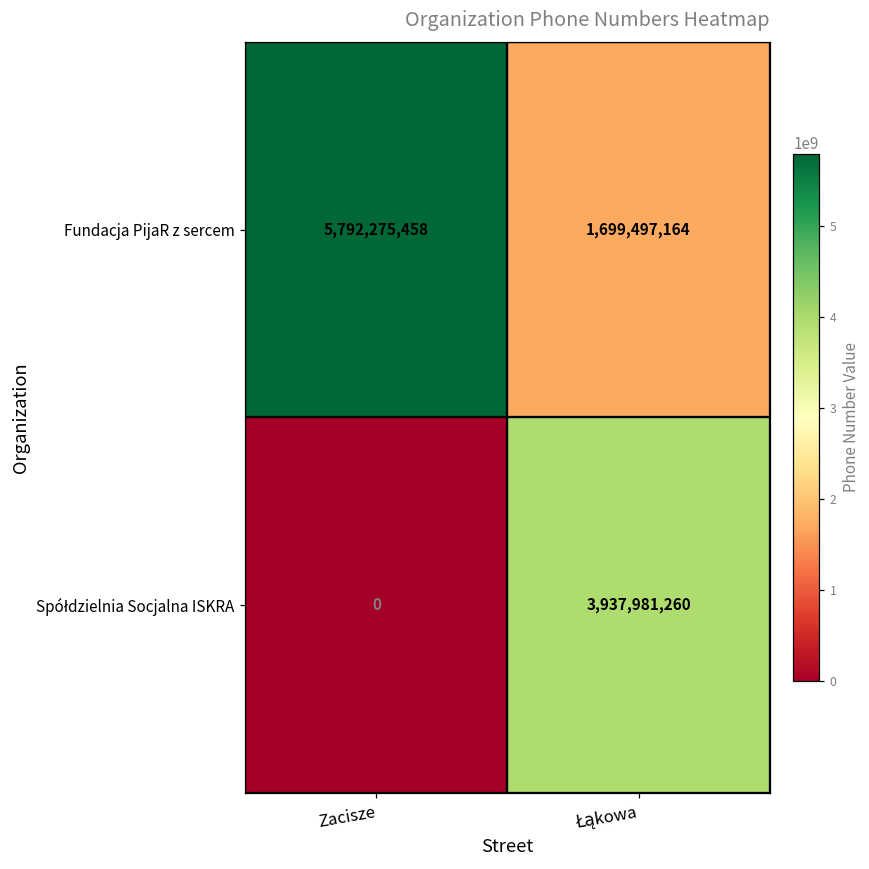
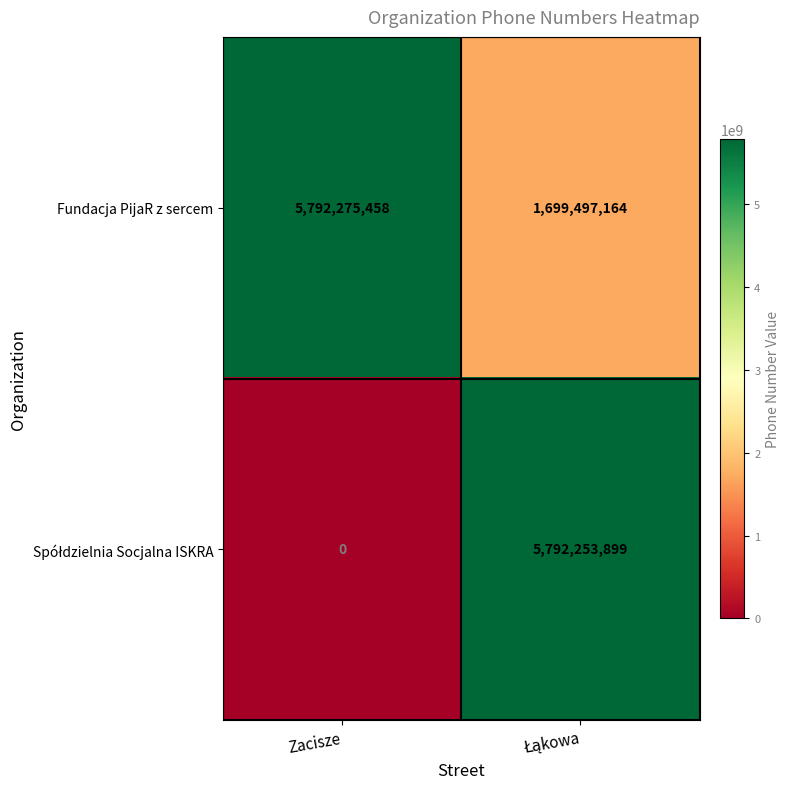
  {
    "Fundacja PijaR z sercem": {
      "Zacisze": "5,792,275,458",
      "Łąkowa": "1,699,497,164"
    },
    "Spółdzielnia Socjalna ISKRA": {
      "Zacisze": "0",
-     "Łąkowa": "3,937,981,260"
+     "Łąkowa": "5,792,253,899"
    }
  }
